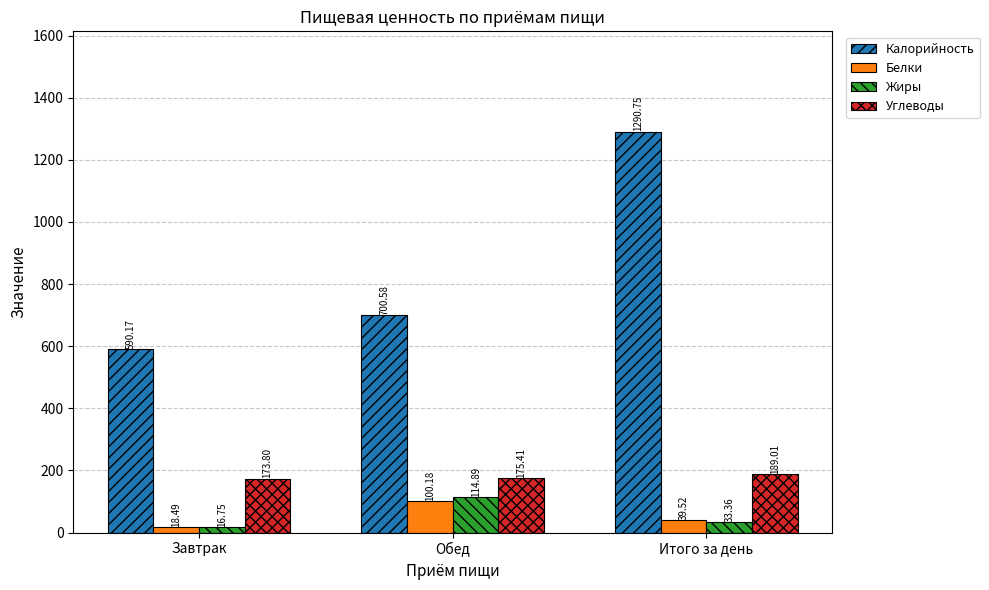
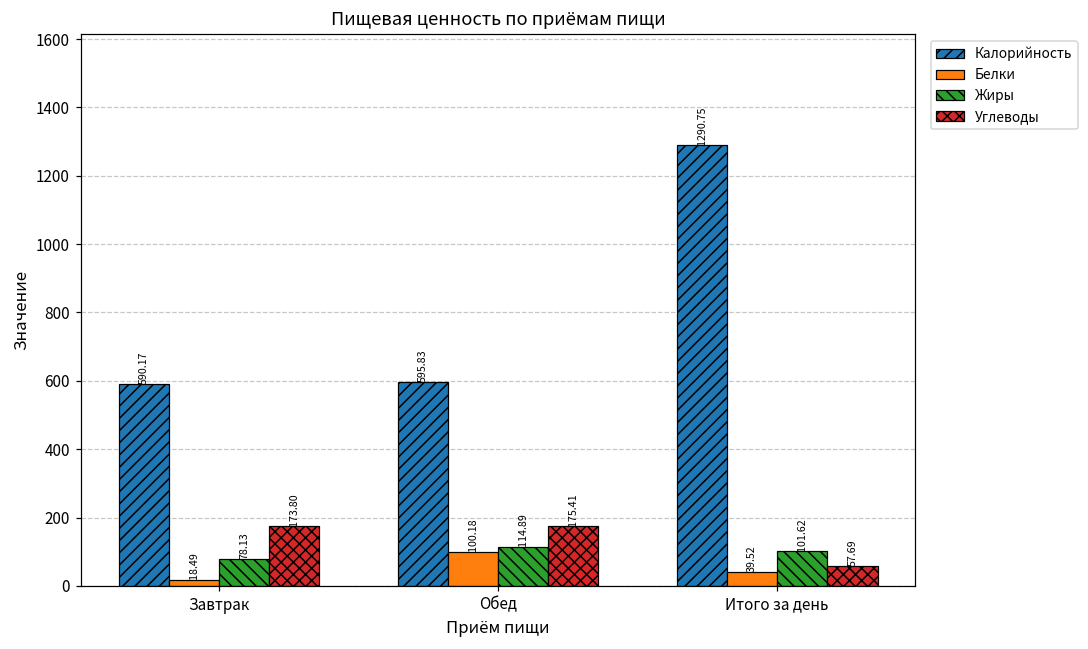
  {
    "Калорийность": {
      "Завтрак": 590.17,
-     "Обед": 700.58,
+     "Обед": 595.83,
      "Итого за день": 1290.75
    },
    "Белки": {
      "Завтрак": 18.49,
      "Обед": 100.18,
      "Итого за день": 39.52
    },
    "Жиры": {
-     "Завтрак": 16.75,
+     "Завтрак": 78.13,
      "Обед": 114.89,
-     "Итого за день": 33.36
+     "Итого за день": 101.62
    },
    "Углеводы": {
      "Завтрак": 173.80,
      "Обед": 175.41,
-     "Итого за день": 189.01
+     "Итого за день": 57.69
    }
  }
